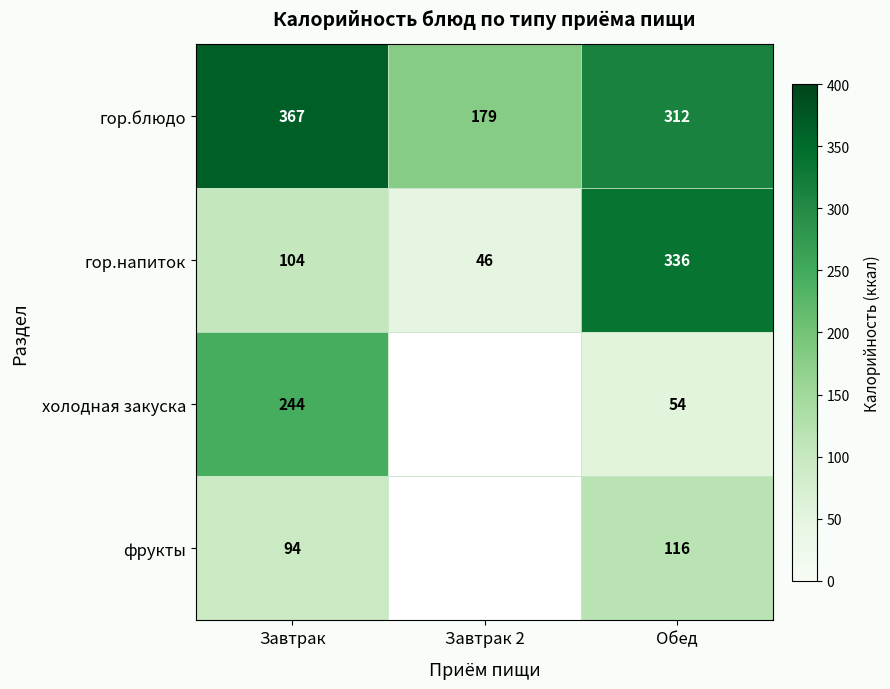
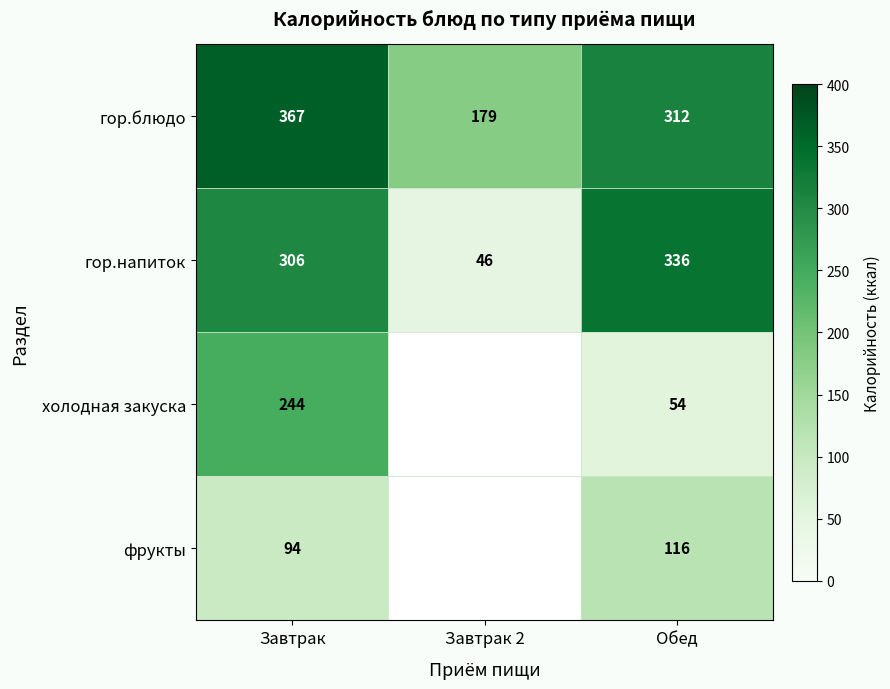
  {
    "гор.блюдо": {
      "Завтрак": 367,
      "Завтрак 2": 179,
      "Обед": 312
    },
    "гор.напиток": {
-     "Завтрак": 104,
+     "Завтрак": 306,
      "Завтрак 2": 46,
      "Обед": 336
    },
    "холодная закуска": {
      "Завтрак": 244,
      "Обед": 54
    },
    "фрукты": {
      "Завтрак": 94,
      "Обед": 116
    }
  }
